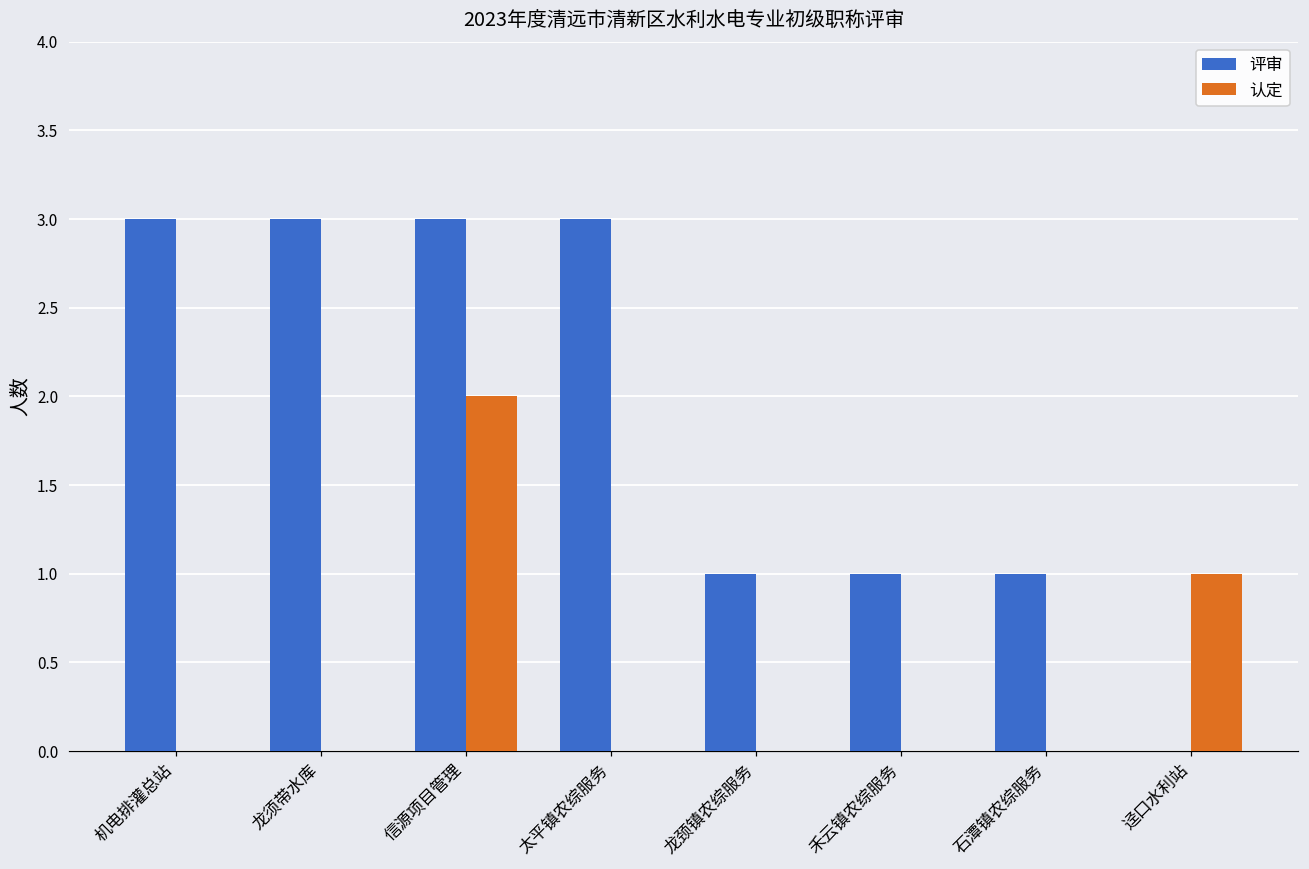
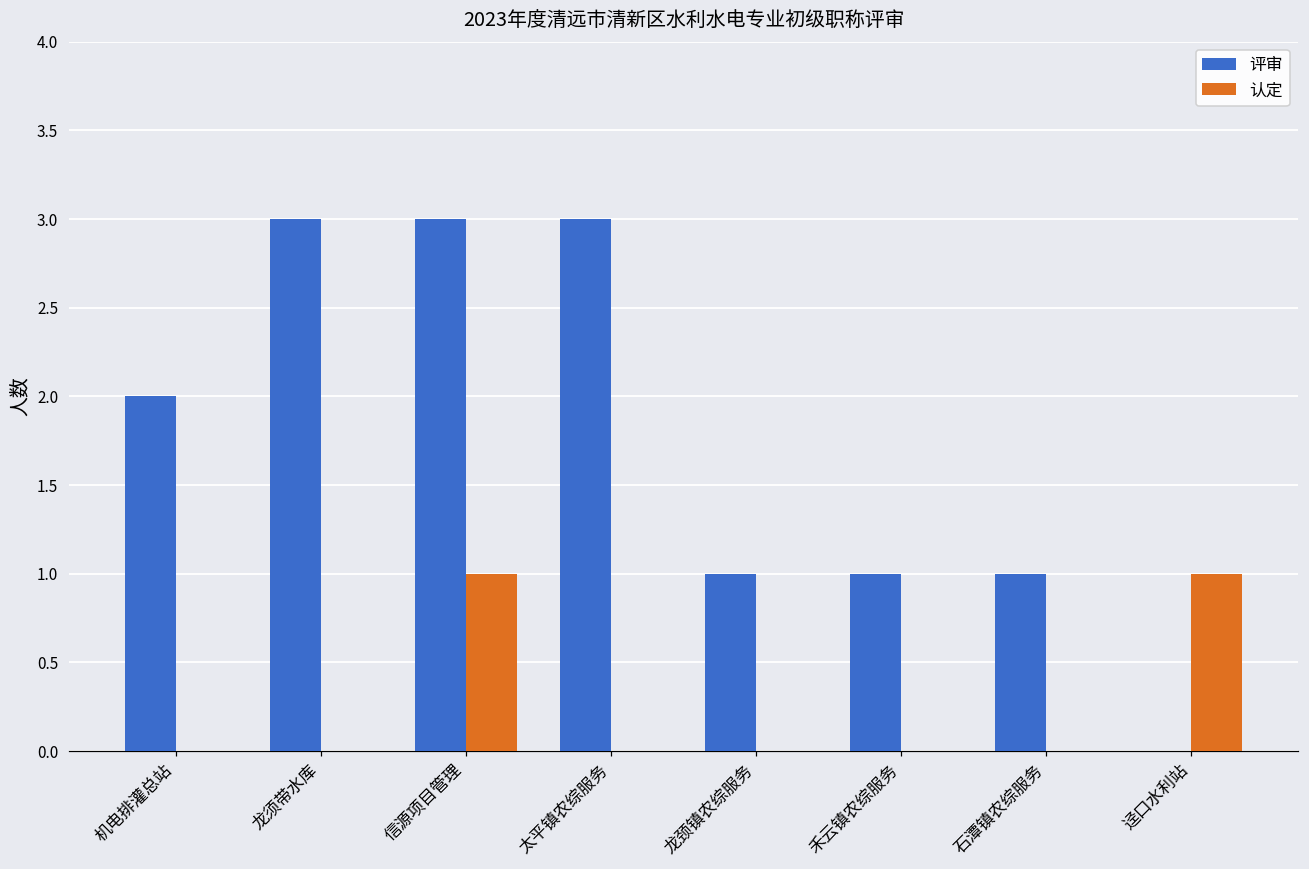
  {
    "评审": {
-     "机电排灌总站": 3,
+     "机电排灌总站": 2,
      "龙须带水库": 3,
      "信源项目管理": 3,
      "太平镇农综服务": 3,
      "龙颈镇农综服务": 1,
      "禾云镇农综服务": 1,
      "石潭镇农综服务": 1,
      "迳口水利站": 0
    },
    "认定": {
      "机电排灌总站": 0,
      "龙须带水库": 0,
-     "信源项目管理": 2,
+     "信源项目管理": 1,
      "太平镇农综服务": 0,
      "龙颈镇农综服务": 0,
      "禾云镇农综服务": 0,
      "石潭镇农综服务": 0,
      "迳口水利站": 1
    }
  }
